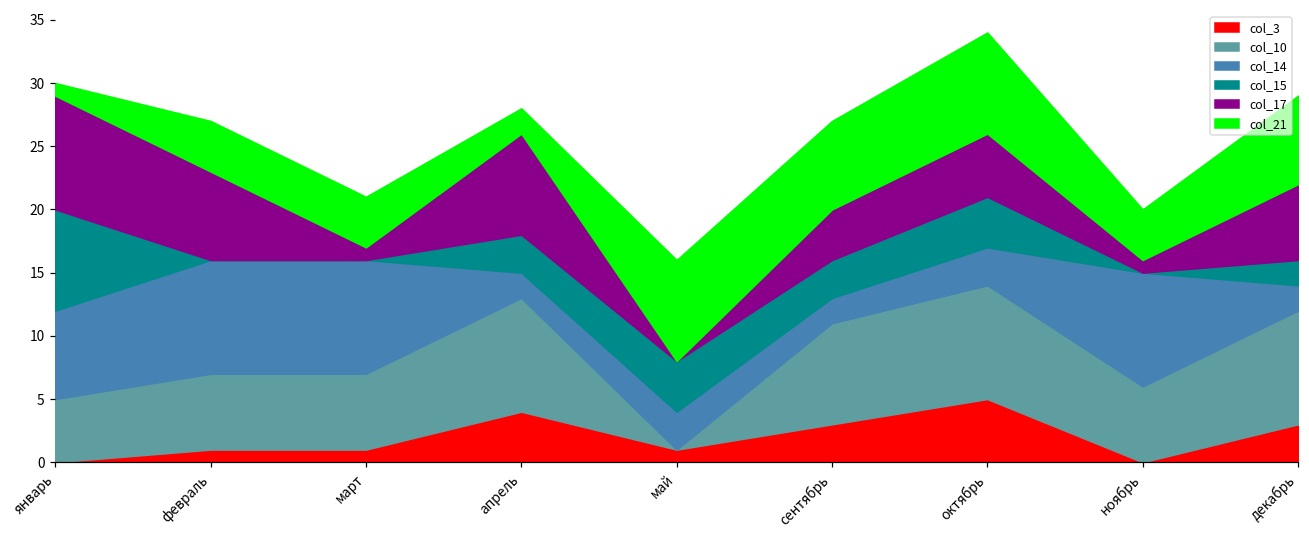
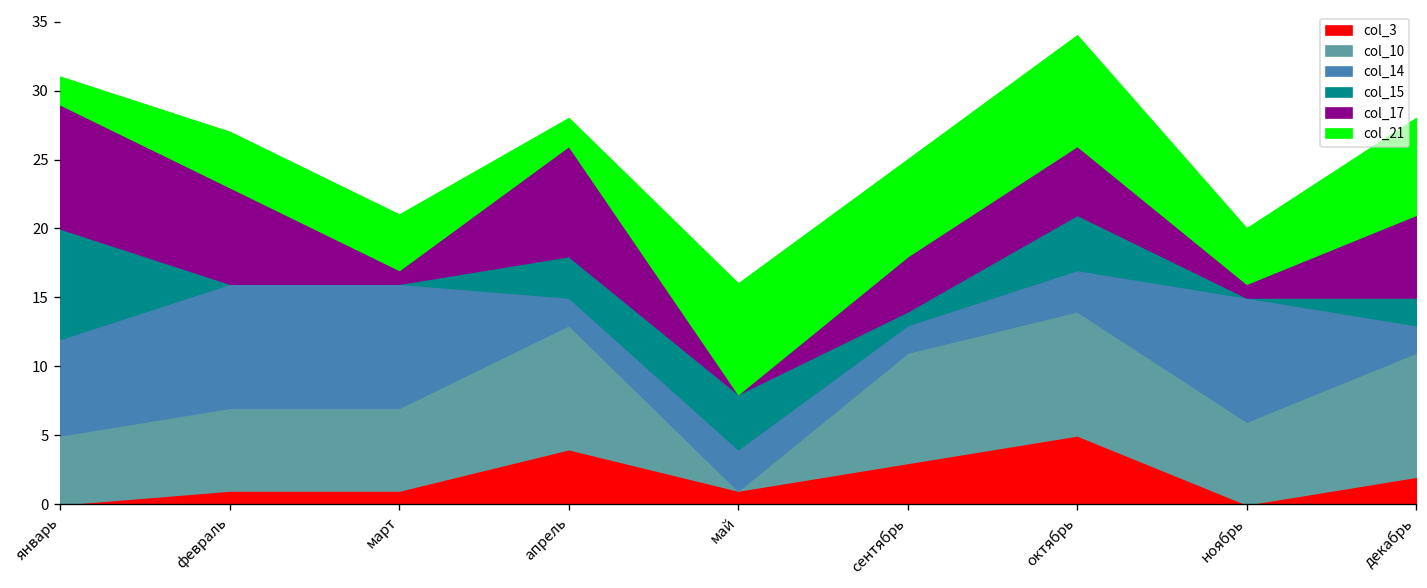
  {
    "col_3": {
-     "декабрь": 3
+     "декабрь": 2
    },
    "col_15": {
-     "сентябрь": 3
+     "сентябрь": 1
    },
    "col_21": {
-     "январь": 1,
+     "январь": 2,
      "февраль": 4,
      "март": 4,
      "апрель": 2,
      "май": 8,
      "сентябрь": 7,
      "октябрь": 8,
      "ноябрь": 4,
      "декабрь": 7
    }
  }
